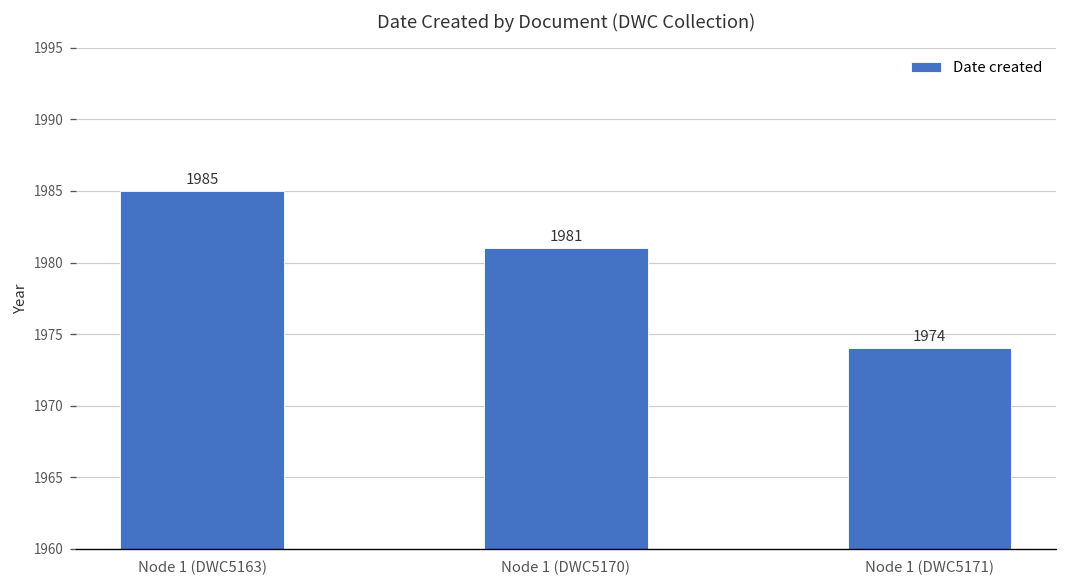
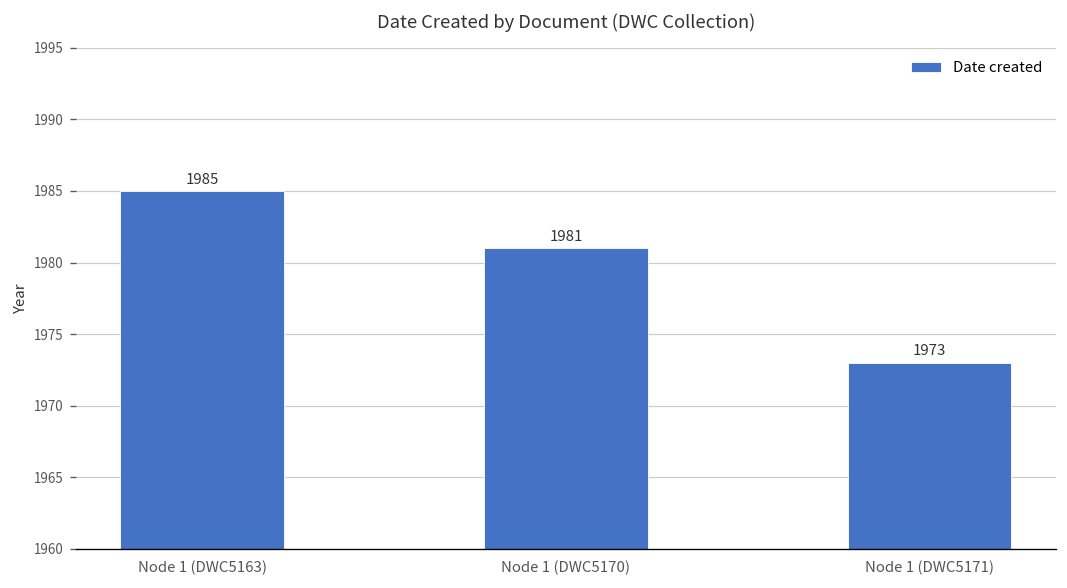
  {
    "Node 1 (DWC5163)": 1985,
    "Node 1 (DWC5170)": 1981,
-   "Node 1 (DWC5171)": 1974
+   "Node 1 (DWC5171)": 1973
  }
